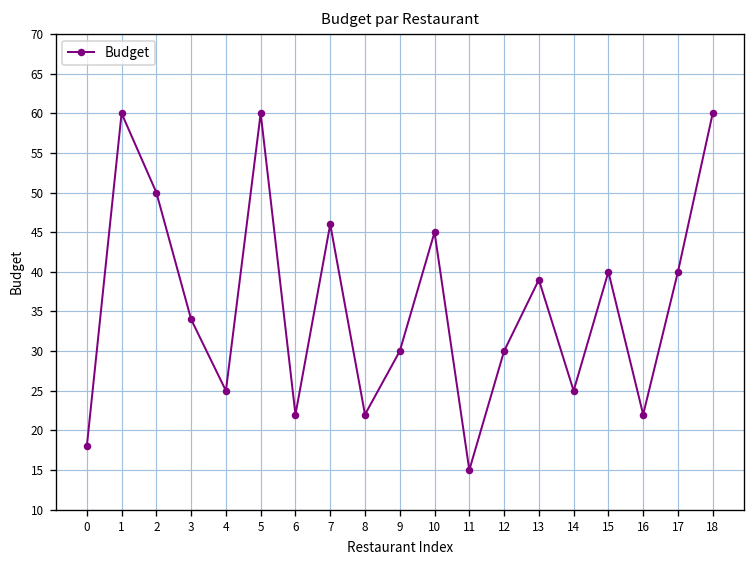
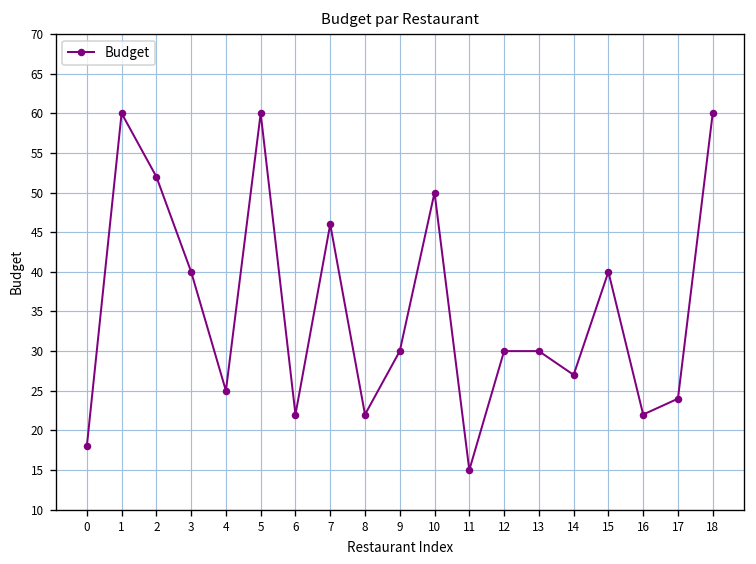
  {
    "0": 18,
    "1": 60,
-   "2": 50,
-   "3": 34,
+   "2": 52,
+   "3": 40,
    "4": 25,
    "5": 60,
    "6": 22,
    "7": 46,
    "8": 22,
    "9": 30,
-   "10": 45,
+   "10": 50,
    "11": 15,
    "12": 30,
-   "13": 39,
-   "14": 25,
+   "13": 30,
+   "14": 27,
    "15": 40,
    "16": 22,
-   "17": 40,
+   "17": 24,
    "18": 60
  }
